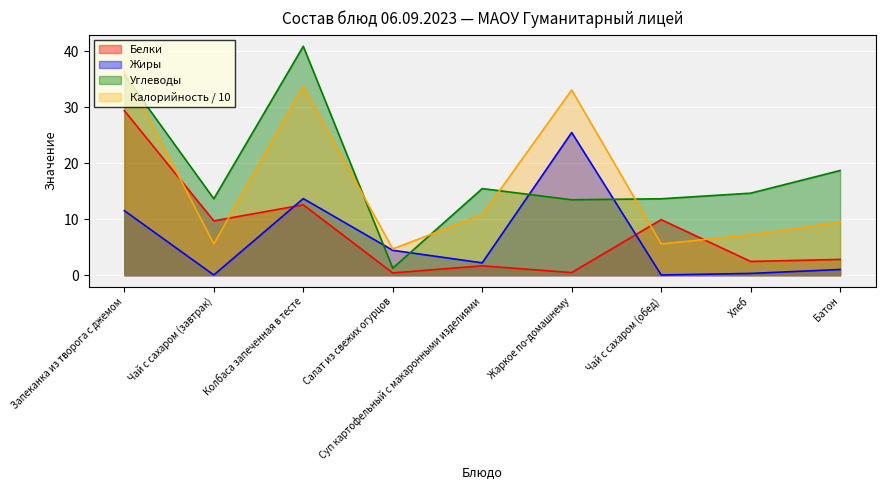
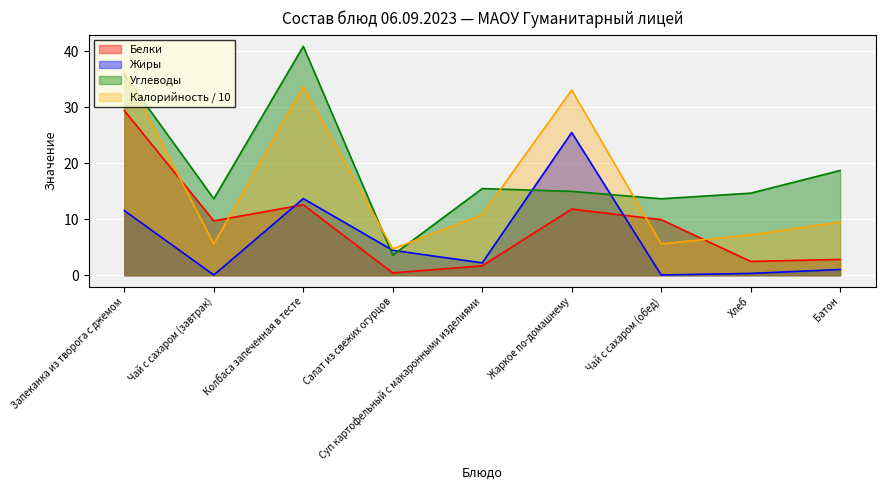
  {
    "Белки": {
      "Запеканка из творога с джемом": 29,
      "Чай с сахаром (завтрак)": 10,
      "Колбаса запеченная в тесте": 13,
      "Салат из свежих огурцов": 0,
      "Суп картофельный с макаронными изделиями": 2,
-     "Жаркое по-домашнему": 0,
+     "Жаркое по-домашнему": 12,
      "Чай с сахаром (обед)": 10,
      "Хлеб": 2,
      "Батон": 3
    },
    "Жиры": {
      "Запеканка из творога с джемом": 12,
      "Чай с сахаром (завтрак)": 0,
      "Колбаса запеченная в тесте": 14,
      "Суп картофельный с макаронными изделиями": 2,
      "Жаркое по-домашнему": 26,
      "Чай с сахаром (обед)": 0,
      "Хлеб": 0,
      "Батон": 1
    },
    "Углеводы": {
      "Чай с сахаром (завтрак)": 14,
      "Колбаса запеченная в тесте": 41,
-     "Салат из свежих огурцов": 1,
+     "Салат из свежих огурцов": 4,
      "Суп картофельный с макаронными изделиями": 15,
-     "Жаркое по-домашнему": 13,
+     "Жаркое по-домашнему": 15,
      "Чай с сахаром (обед)": 14,
      "Хлеб": 15,
      "Батон": 19
    },
    "Калорийность / 10": {
      "Чай с сахаром (завтрак)": 6,
      "Колбаса запеченная в тесте": 34,
      "Суп картофельный с макаронными изделиями": 11,
      "Жаркое по-домашнему": 33,
      "Чай с сахаром (обед)": 6,
      "Хлеб": 7,
      "Батон": 10
    }
  }
